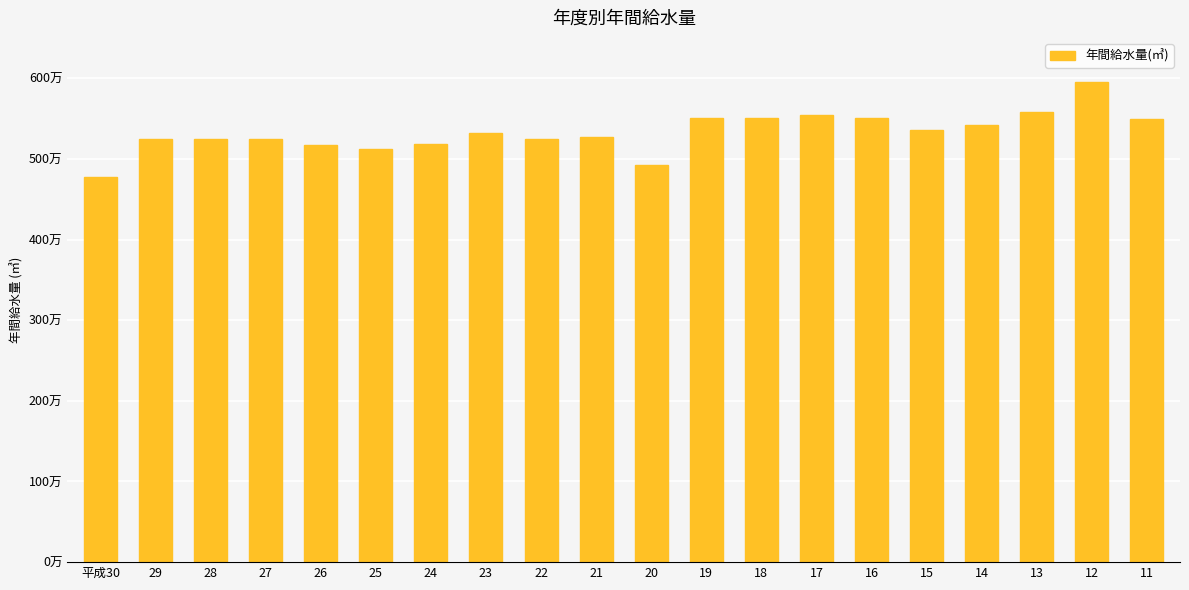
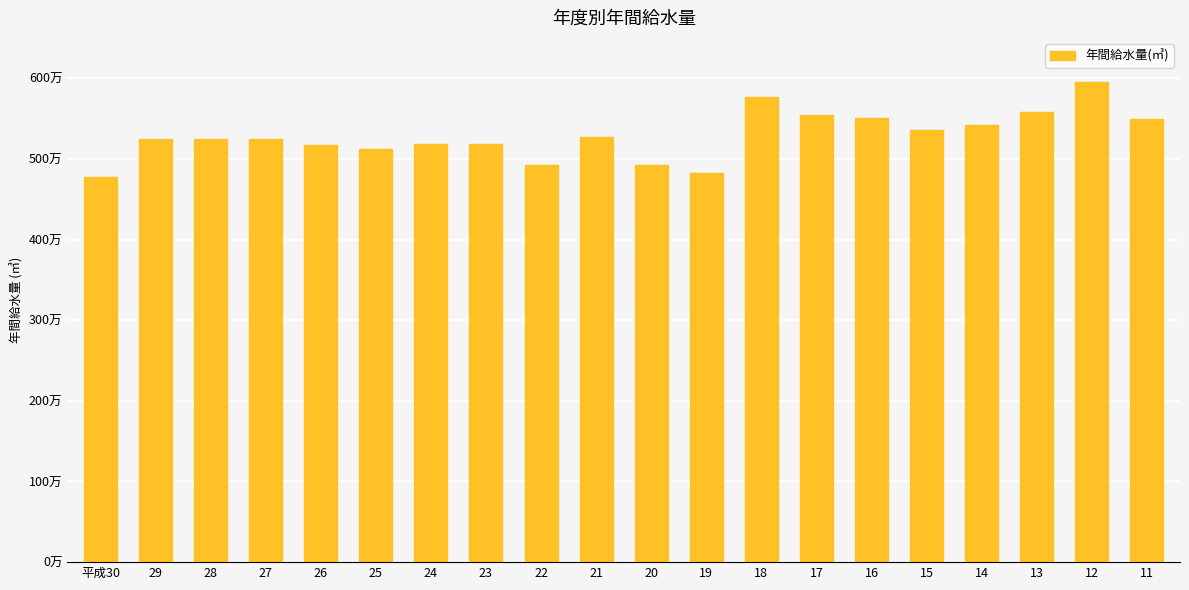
  {
    "平成30": "480万",
    "29": "520万",
    "28": "520万",
    "27": "520万",
    "26": "520万",
    "25": "510万",
    "24": "520万",
-   "23": "530万",
-   "22": "520万",
+   "23": "520万",
+   "22": "490万",
    "21": "530万",
    "20": "490万",
-   "19": "550万",
-   "18": "550万",
+   "19": "480万",
+   "18": "580万",
    "17": "550万",
    "16": "550万",
    "15": "540万",
    "14": "540万",
    "13": "560万",
    "12": "590万",
    "11": "550万"
  }
